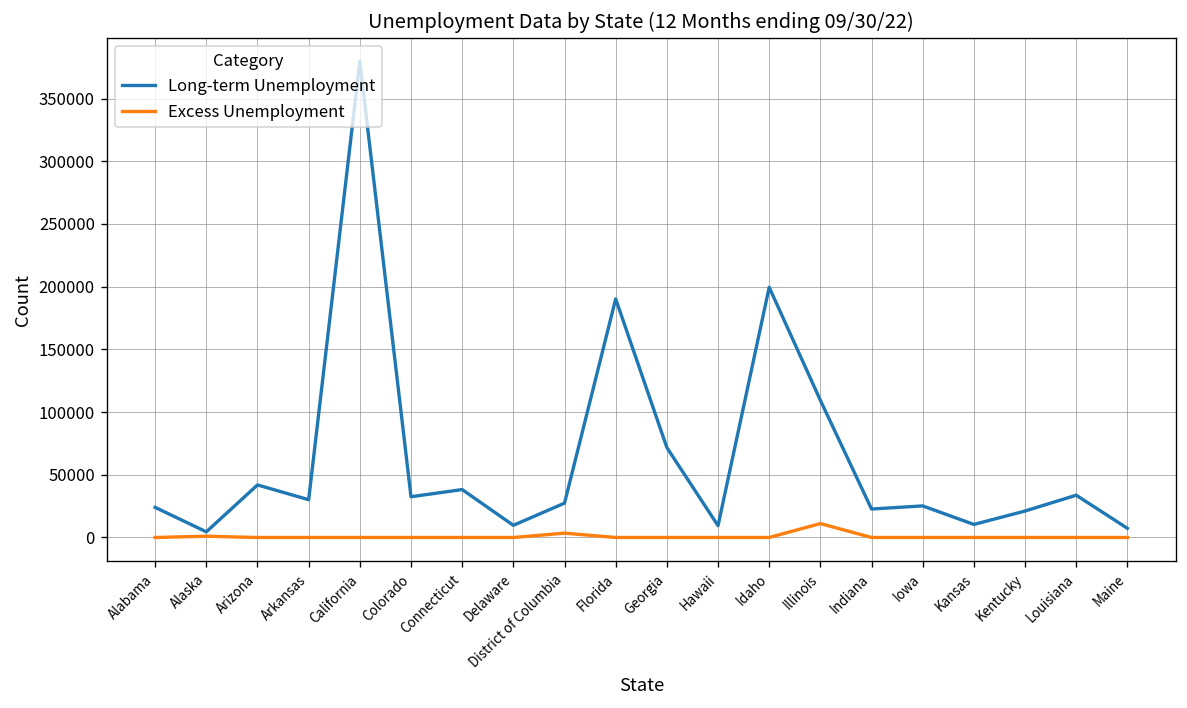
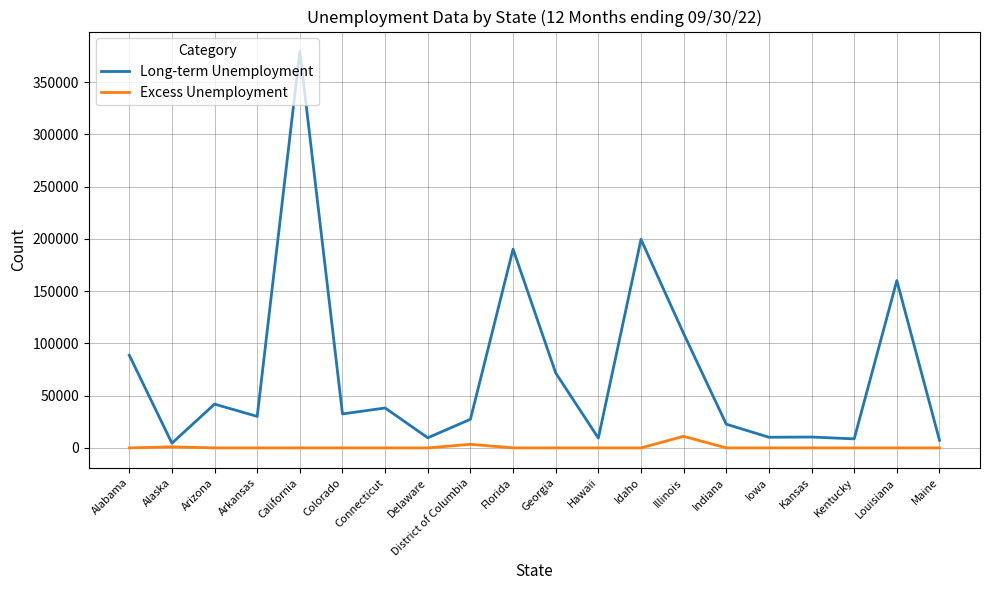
  {
    "Long-term Unemployment": {
-     "Alabama": 24000,
+     "Alabama": 89000,
      "Alaska": 5000,
      "Arizona": 42000,
      "Arkansas": 30000,
      "Colorado": 33000,
      "Connecticut": 38000,
      "Delaware": 10000,
      "District of Columbia": 27000,
      "Florida": 190000,
      "Georgia": 72000,
      "Hawaii": 9000,
      "Idaho": 199000,
      "Illinois": 109000,
      "Indiana": 23000,
-     "Iowa": 25000,
+     "Iowa": 10000,
      "Kansas": 10000,
-     "Kentucky": 21000,
-     "Louisiana": 34000,
+     "Kentucky": 9000,
+     "Louisiana": 160000,
      "Maine": 7000
    },
    "Excess Unemployment": {
      "Alabama": 0,
      "Alaska": 1000,
      "Arizona": 0,
      "Arkansas": 0,
      "California": 0,
      "Colorado": 0,
      "Connecticut": 0,
      "Delaware": 0,
      "District of Columbia": 3000,
      "Florida": 0,
      "Georgia": 0,
      "Hawaii": 0,
      "Idaho": 0,
      "Illinois": 11000,
      "Indiana": 0,
      "Iowa": 0,
      "Kansas": 0,
      "Kentucky": 0,
      "Louisiana": 0,
      "Maine": 0
    }
  }
